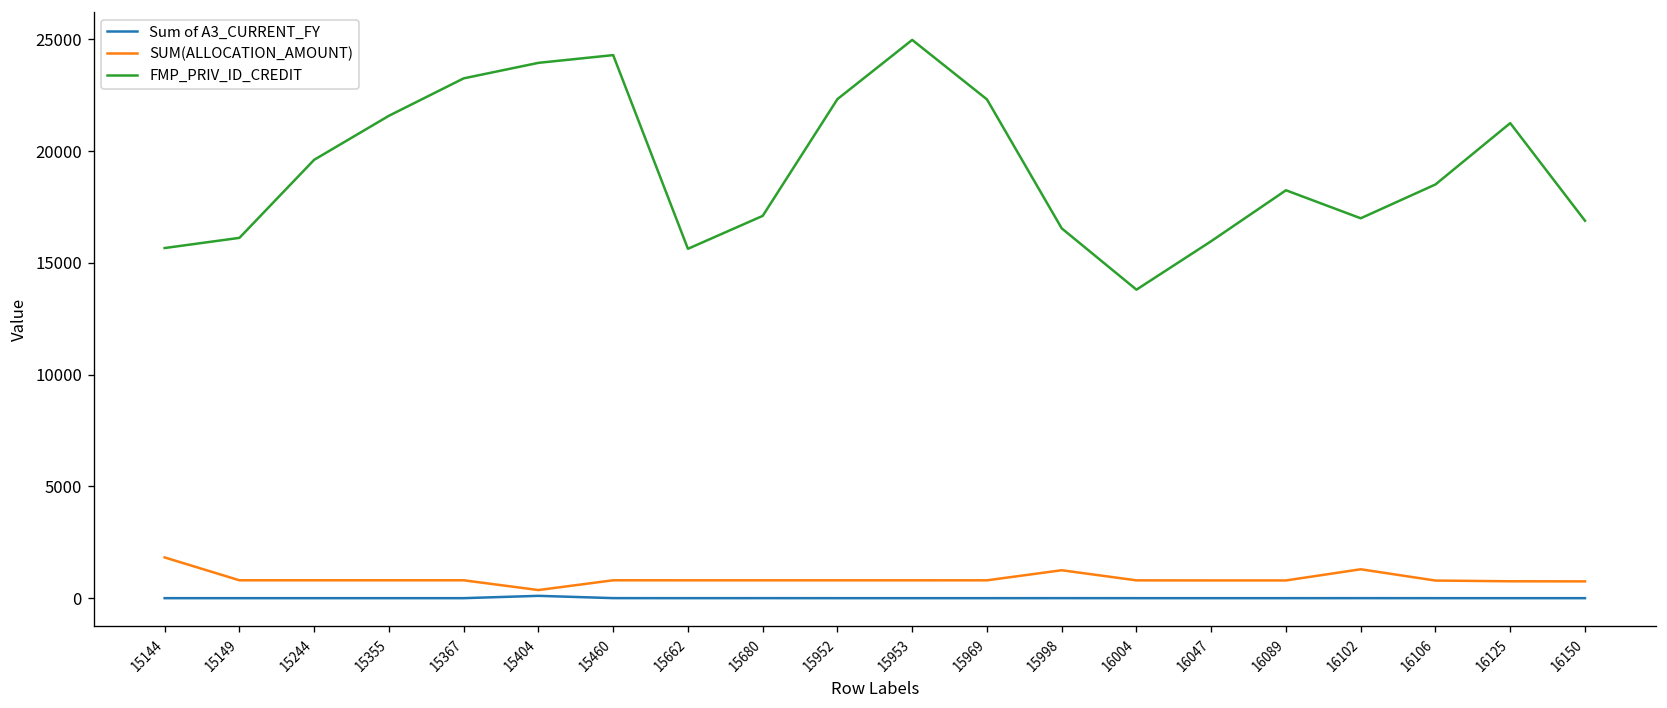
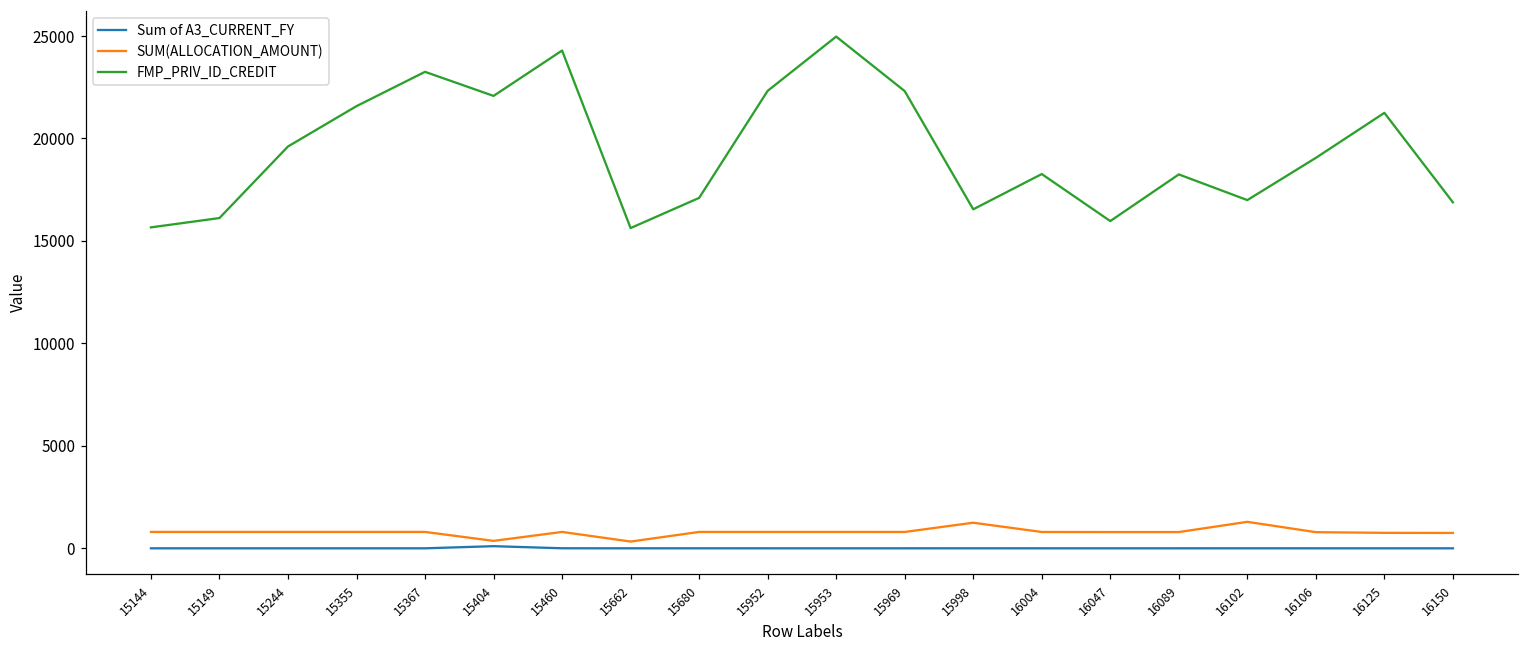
  {
    "Sum of A3_CURRENT_FY": {
      "15144": 0,
      "15149": 0,
      "15244": 0,
      "15355": 0,
      "15367": 0,
      "15404": 100,
      "15460": 0,
      "15662": 0,
      "15680": 0,
      "15952": 0,
      "15953": 0,
      "15969": 0,
      "15998": 0,
      "16004": 0,
      "16047": 0,
      "16089": 0,
      "16102": 0,
      "16106": 0,
      "16125": 0,
      "16150": 0
    },
    "SUM(ALLOCATION_AMOUNT)": {
-     "15144": 1800,
+     "15144": 800,
      "15149": 800,
      "15244": 800,
      "15355": 800,
      "15367": 800,
      "15404": 400,
      "15460": 800,
-     "15662": 800,
+     "15662": 300,
      "15680": 800,
      "15952": 800,
      "15953": 800,
      "15969": 800,
      "15998": 1200,
      "16004": 800,
      "16047": 800,
      "16089": 800,
      "16102": 1300,
      "16106": 800,
      "16125": 800,
      "16150": 800
    },
    "FMP_PRIV_ID_CREDIT": {
      "15144": 15700,
      "15149": 16100,
      "15244": 19600,
      "15355": 21600,
      "15367": 23300,
-     "15404": 23900,
+     "15404": 22100,
      "15460": 24300,
      "15662": 15600,
      "15680": 17100,
      "15952": 22300,
      "15953": 25000,
      "15969": 22300,
      "15998": 16500,
-     "16004": 13800,
+     "16004": 18300,
      "16047": 16000,
      "16089": 18200,
      "16102": 17000,
-     "16106": 18500,
+     "16106": 19100,
      "16125": 21300,
      "16150": 16900
    }
  }
